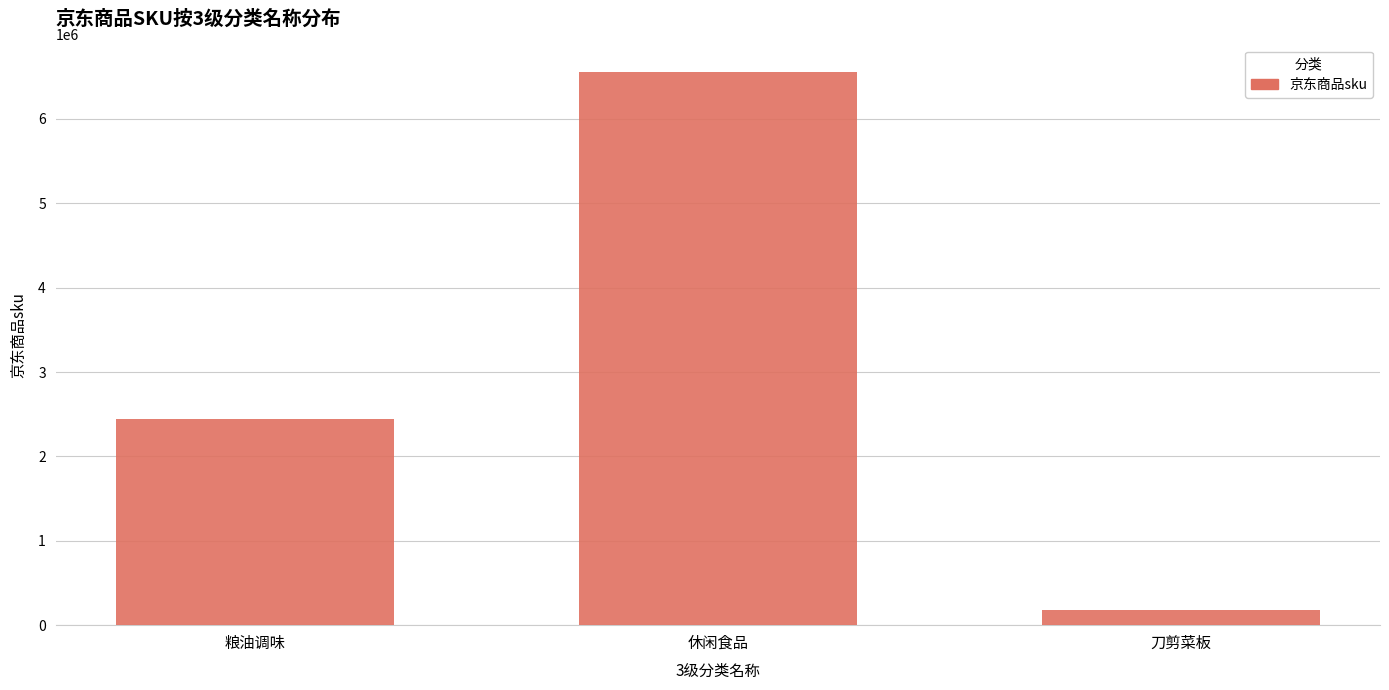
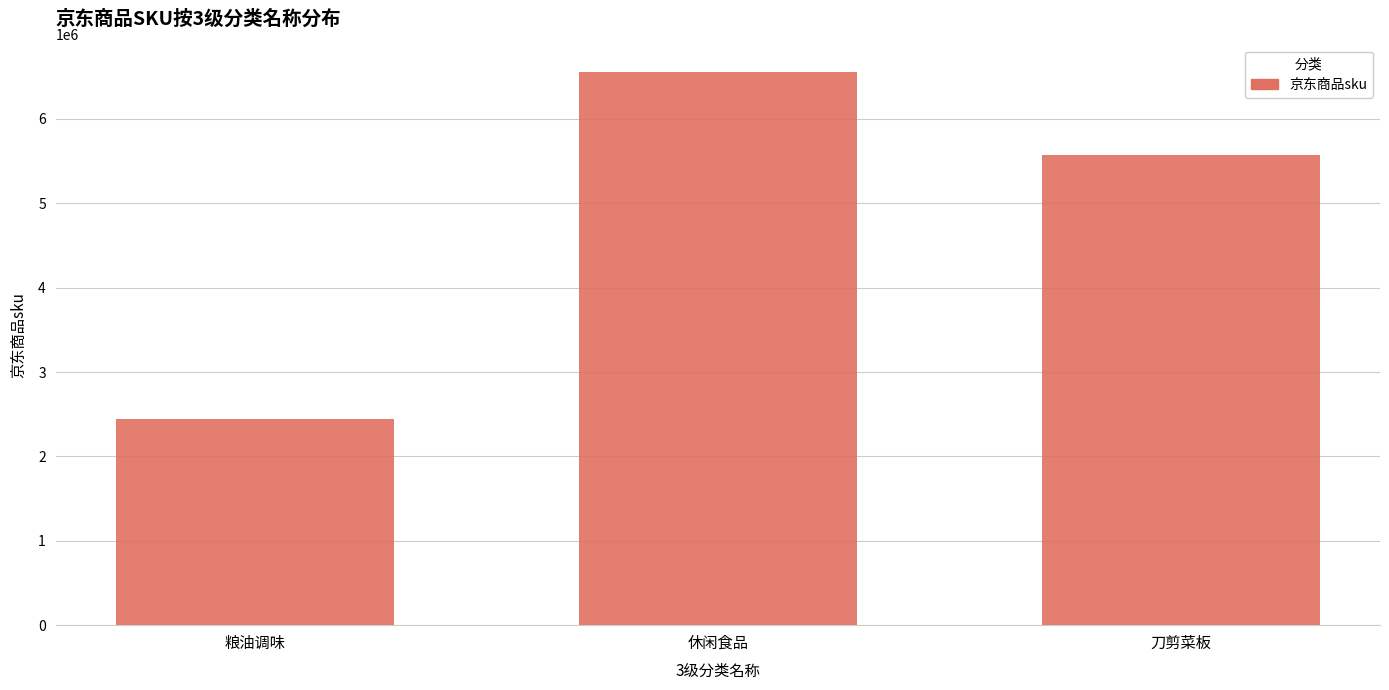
  {
    "粮油调味": 2400000,
    "休闲食品": 6600000,
-   "刀剪菜板": 200000
+   "刀剪菜板": 5600000
  }
